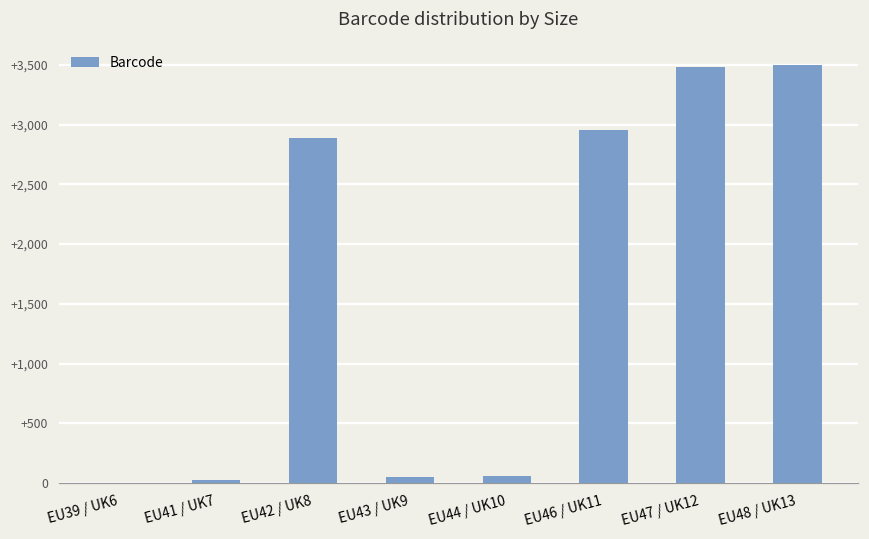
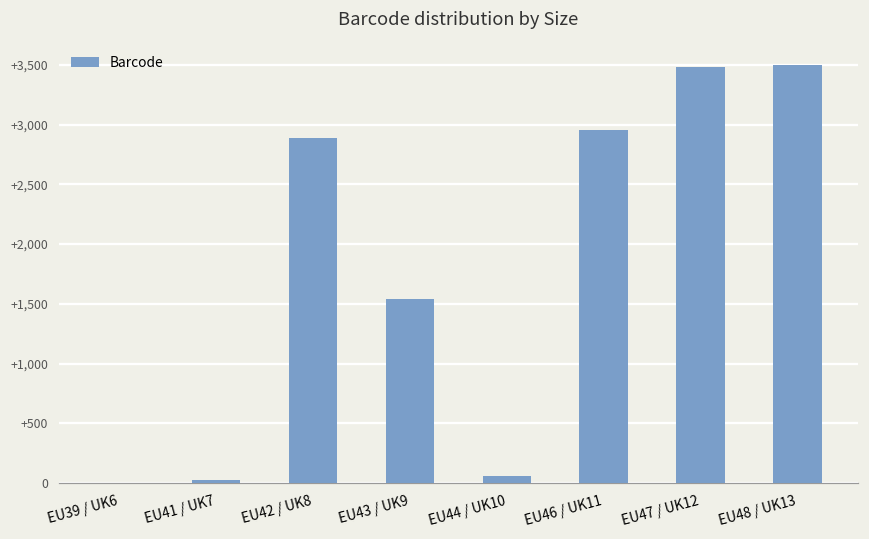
  {
    "EU39 / UK6": "+0",
    "EU42 / UK8": "+2,890",
-   "EU43 / UK9": "+50",
+   "EU43 / UK9": "+1,540",
    "EU44 / UK10": "+60",
    "EU46 / UK11": "+2,960",
    "EU47 / UK12": "+3,480",
    "EU48 / UK13": "+3,500"
  }
